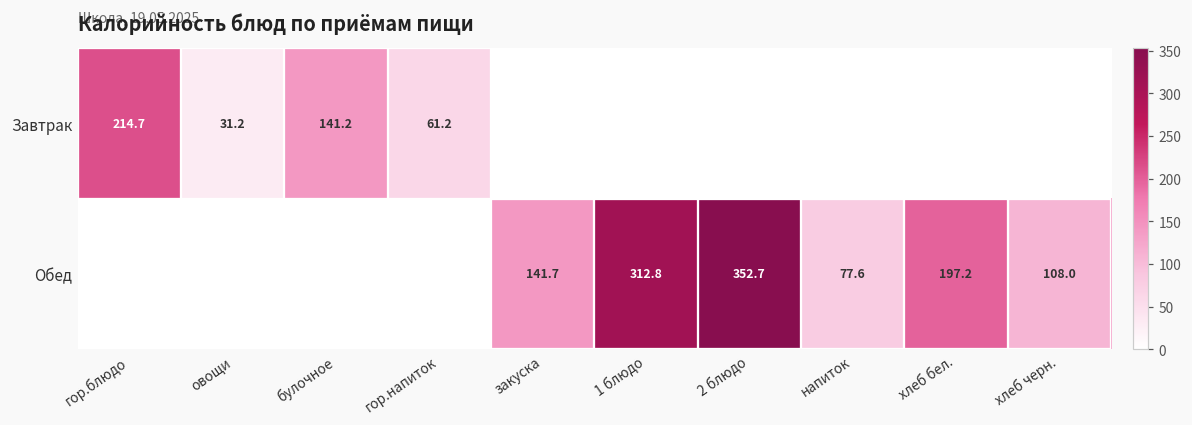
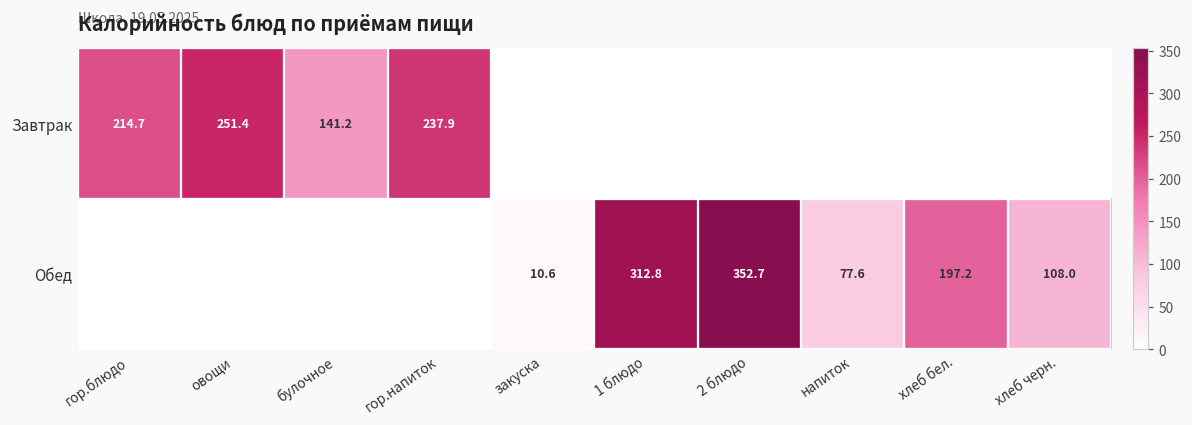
  {
    "Завтрак": {
      "гор.блюдо": 214.7,
-     "овощи": 31.2,
+     "овощи": 251.4,
      "булочное": 141.2,
-     "гор.напиток": 61.2
+     "гор.напиток": 237.9
    },
    "Обед": {
-     "закуска": 141.7,
+     "закуска": 10.6,
      "1 блюдо": 312.8,
      "2 блюдо": 352.7,
      "напиток": 77.6,
      "хлеб бел.": 197.2,
      "хлеб черн.": 108.0
    }
  }
